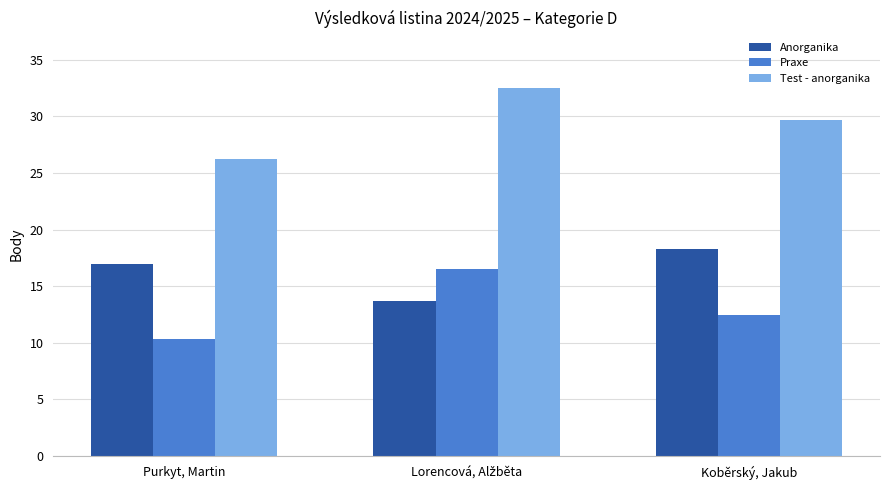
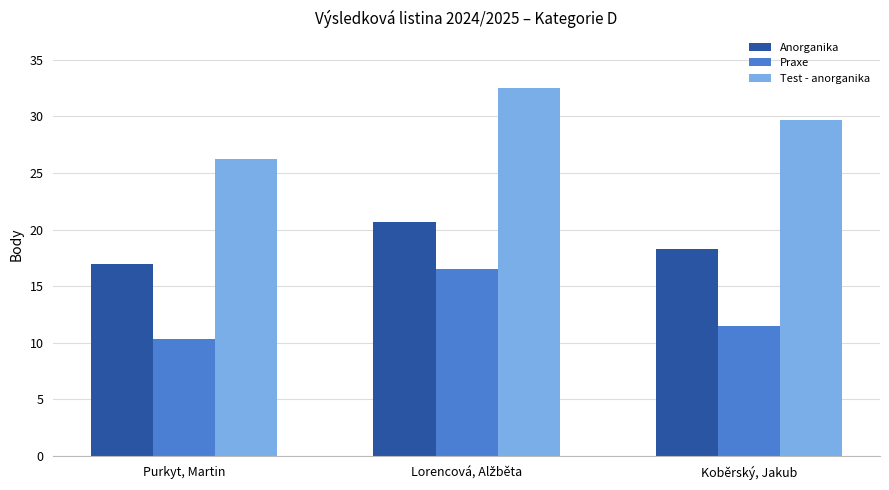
  {
    "Anorganika": {
      "Purkyt, Martin": 17.0,
-     "Lorencová, Alžběta": 13.7,
+     "Lorencová, Alžběta": 20.7,
      "Koběrský, Jakub": 18.3
    },
    "Praxe": {
      "Purkyt, Martin": 10.3,
      "Lorencová, Alžběta": 16.5,
-     "Koběrský, Jakub": 12.5
+     "Koběrský, Jakub": 11.5
    },
    "Test - anorganika": {
      "Purkyt, Martin": 26.2,
      "Lorencová, Alžběta": 32.5,
      "Koběrský, Jakub": 29.7
    }
  }
